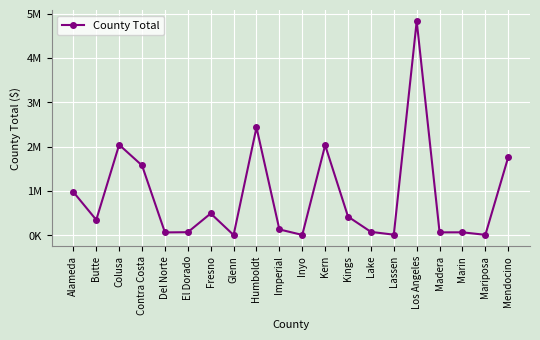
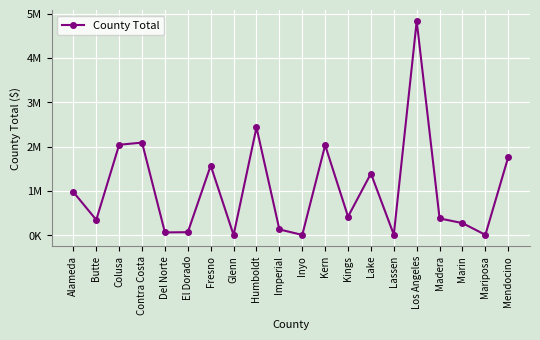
  {
    "Alameda": 1000000,
    "Butte": 300000,
    "Colusa": 2000000,
-   "Contra Costa": 1600000,
+   "Contra Costa": 2100000,
    "Del Norte": 100000,
    "El Dorado": 100000,
-   "Fresno": 500000,
+   "Fresno": 1600000,
    "Glenn": 0,
    "Humboldt": 2400000,
    "Imperial": 100000,
    "Inyo": 0,
    "Kern": 2000000,
    "Kings": 400000,
-   "Lake": 100000,
+   "Lake": 1400000,
    "Lassen": 0,
    "Los Angeles": 4800000,
-   "Madera": 100000,
-   "Marin": 100000,
+   "Madera": 400000,
+   "Marin": 300000,
    "Mariposa": 0,
    "Mendocino": 1800000
  }
